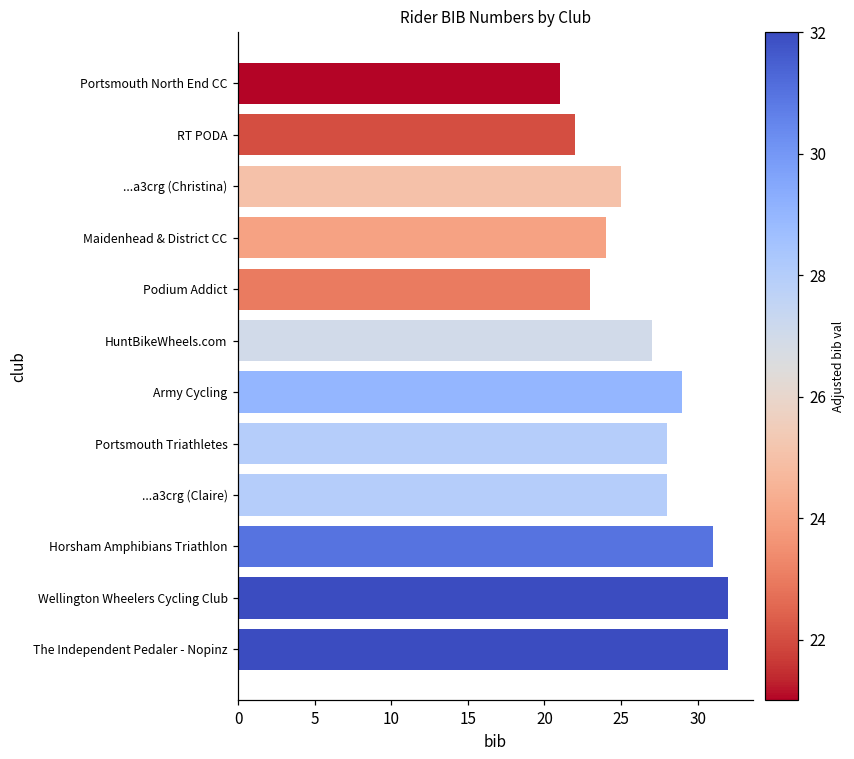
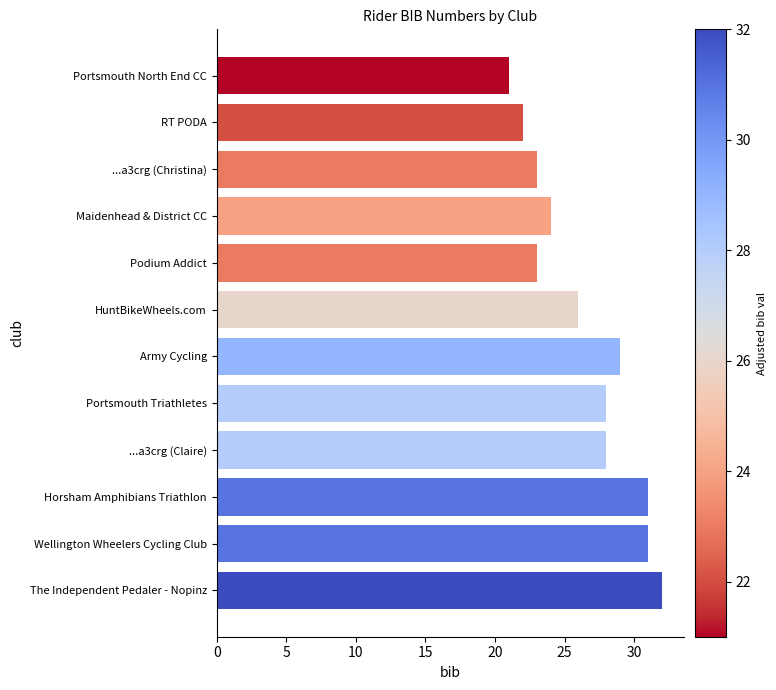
  {
    "Portsmouth North End CC": 21,
    "RT PODA": 22,
-   "...a3crg (Christina)": 25,
+   "...a3crg (Christina)": 23,
    "Maidenhead & District CC": 24,
    "Podium Addict": 23,
-   "HuntBikeWheels.com": 27,
+   "HuntBikeWheels.com": 26,
    "Army Cycling": 29,
    "Portsmouth Triathletes": 28,
    "...a3crg (Claire)": 28,
    "Horsham Amphibians Triathlon": 31,
-   "Wellington Wheelers Cycling Club": 32,
+   "Wellington Wheelers Cycling Club": 31,
    "The Independent Pedaler - Nopinz": 32
  }
